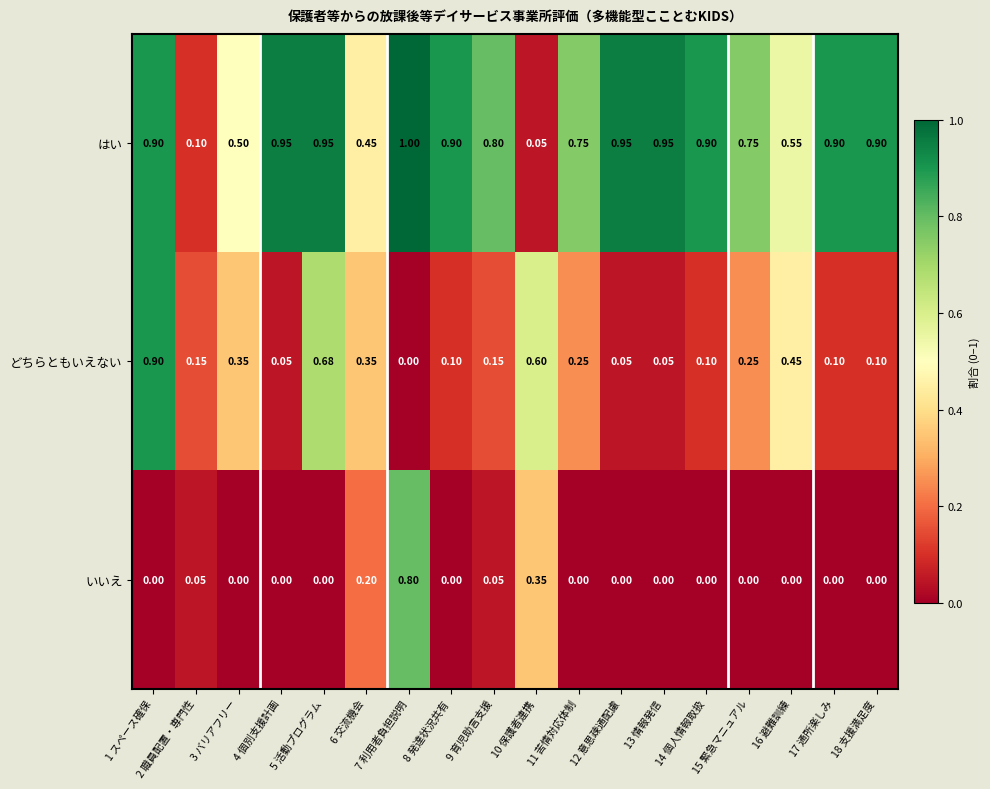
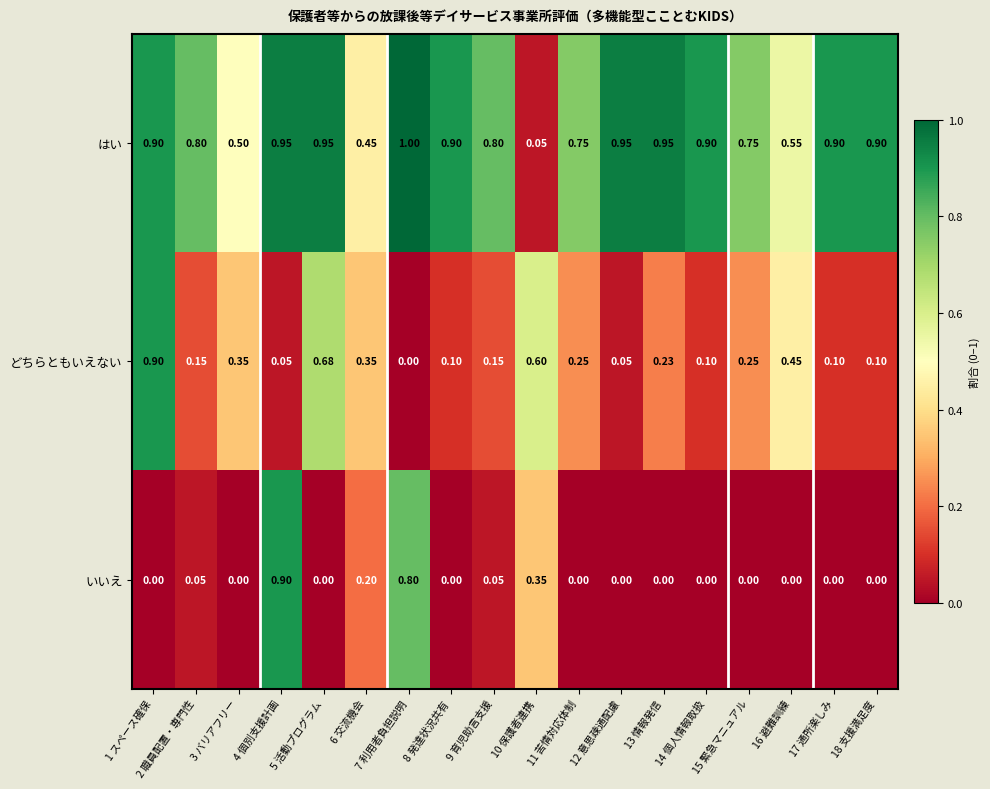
  {
    "はい": {
      "1 スペース確保": 0.90,
-     "2 職員配置・専門性": 0.10,
+     "2 職員配置・専門性": 0.80,
      "3 バリアフリー": 0.50,
      "4 個別支援計画": 0.95,
      "5 活動プログラム": 0.95,
      "6 交流機会": 0.45,
      "7 利用者負担説明": 1.00,
      "8 発達状況共有": 0.90,
      "9 育児助言支援": 0.80,
      "10 保護者連携": 0.05,
      "11 苦情対応体制": 0.75,
      "12 意思疎通配慮": 0.95,
      "13 情報発信": 0.95,
      "14 個人情報取扱": 0.90,
      "15 緊急マニュアル": 0.75,
      "16 避難訓練": 0.55,
      "17 通所楽しみ": 0.90,
      "18 支援満足度": 0.90
    },
    "どちらともいえない": {
      "1 スペース確保": 0.90,
      "2 職員配置・専門性": 0.15,
      "3 バリアフリー": 0.35,
      "4 個別支援計画": 0.05,
      "5 活動プログラム": 0.68,
      "6 交流機会": 0.35,
      "7 利用者負担説明": 0.00,
      "8 発達状況共有": 0.10,
      "9 育児助言支援": 0.15,
      "10 保護者連携": 0.60,
      "11 苦情対応体制": 0.25,
      "12 意思疎通配慮": 0.05,
-     "13 情報発信": 0.05,
+     "13 情報発信": 0.23,
      "14 個人情報取扱": 0.10,
      "15 緊急マニュアル": 0.25,
      "16 避難訓練": 0.45,
      "17 通所楽しみ": 0.10,
      "18 支援満足度": 0.10
    },
    "いいえ": {
      "1 スペース確保": 0.00,
      "2 職員配置・専門性": 0.05,
      "3 バリアフリー": 0.00,
-     "4 個別支援計画": 0.00,
+     "4 個別支援計画": 0.90,
      "5 活動プログラム": 0.00,
      "6 交流機会": 0.20,
      "7 利用者負担説明": 0.80,
      "8 発達状況共有": 0.00,
      "9 育児助言支援": 0.05,
      "10 保護者連携": 0.35,
      "11 苦情対応体制": 0.00,
      "12 意思疎通配慮": 0.00,
      "13 情報発信": 0.00,
      "14 個人情報取扱": 0.00,
      "15 緊急マニュアル": 0.00,
      "16 避難訓練": 0.00,
      "17 通所楽しみ": 0.00,
      "18 支援満足度": 0.00
    }
  }
